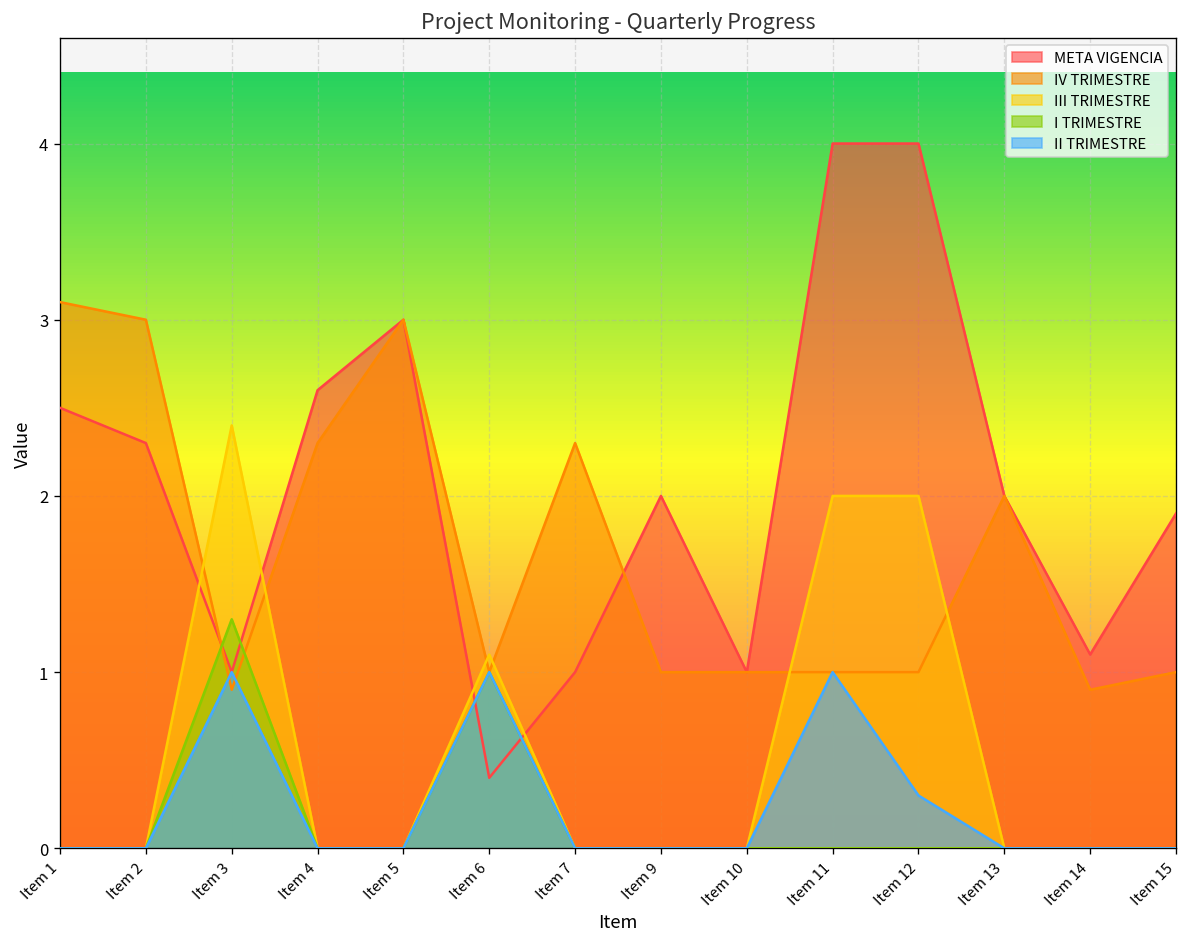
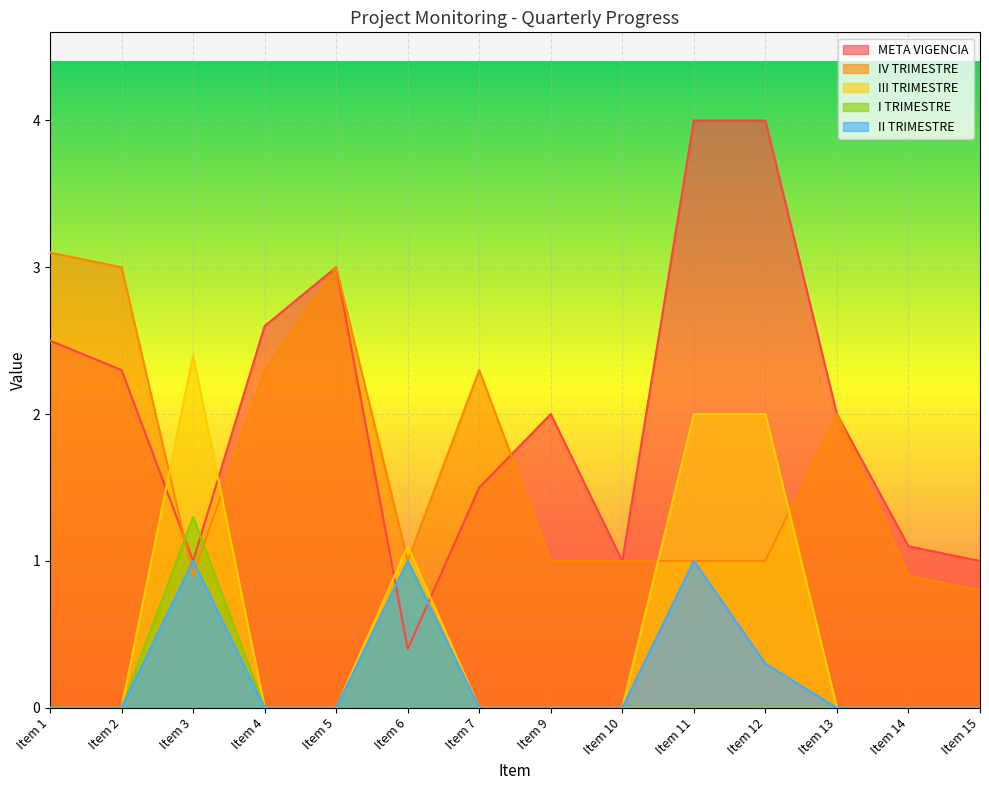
  {
    "META VIGENCIA": {
      "Item 1": 2.5,
      "Item 2": 2.3,
      "Item 4": 2.6,
      "Item 6": 0.4,
-     "Item 7": 1.0,
+     "Item 7": 1.5,
      "Item 9": 2.0,
      "Item 11": 4.0,
      "Item 12": 4.0,
      "Item 14": 1.1,
-     "Item 15": 1.9
+     "Item 15": 1.0
    },
    "IV TRIMESTRE": {
      "Item 1": 3.1,
      "Item 2": 3.0,
      "Item 3": 0.9,
      "Item 4": 2.3,
      "Item 7": 2.3,
      "Item 9": 1.0,
      "Item 12": 1.0,
      "Item 14": 0.9,
-     "Item 15": 1.0
+     "Item 15": 0.8
    },
    "III TRIMESTRE": {
      "Item 3": 2.4,
      "Item 6": 1.1,
      "Item 11": 2.0,
      "Item 12": 2.0
    },
    "I TRIMESTRE": {
      "Item 3": 1.3,
      "Item 11": 0.0,
      "Item 12": 0.0
    },
    "II TRIMESTRE": {
      "Item 12": 0.3
    }
  }
